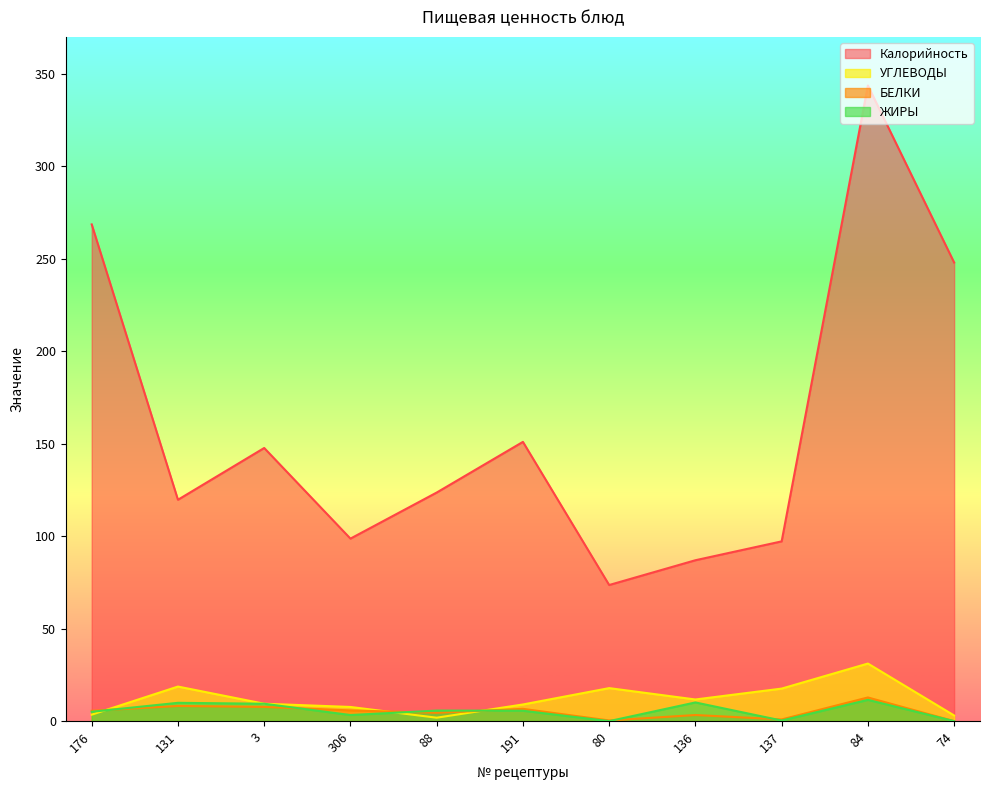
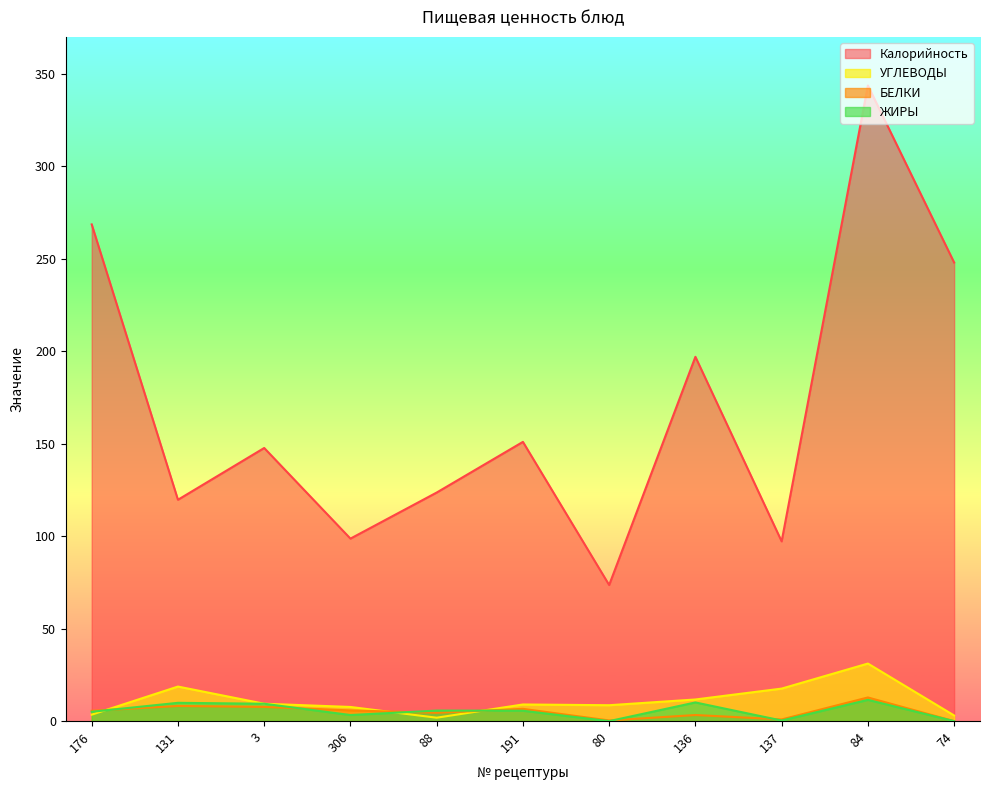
  {
    "Калорийность": {
      "176": 269,
      "131": 120,
      "3": 148,
      "306": 99,
      "88": 124,
      "191": 151,
      "80": 74,
-     "136": 87,
+     "136": 197,
      "137": 97,
      "74": 248
    },
    "УГЛЕВОДЫ": {
      "176": 4,
      "131": 19,
      "306": 8,
      "88": 2,
      "191": 9,
-     "80": 18,
+     "80": 9,
      "136": 12,
      "137": 18,
      "84": 31,
      "74": 3
    },
    "БЕЛКИ": {
      "131": 8,
      "3": 8,
      "306": 6,
      "136": 3
    },
    "ЖИРЫ": {
      "131": 10,
      "306": 3,
      "136": 10
    }
  }
